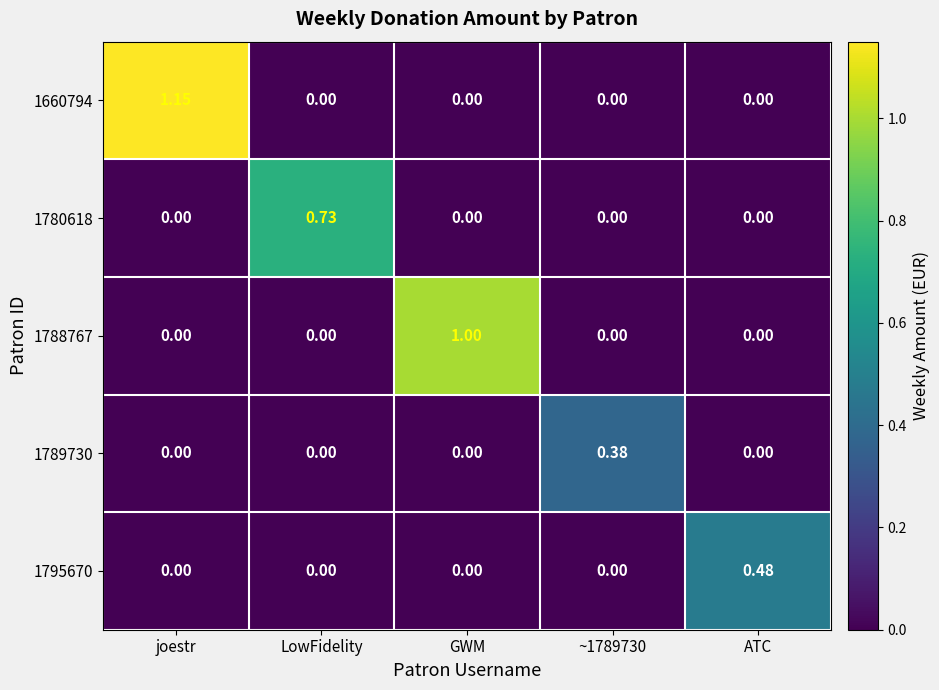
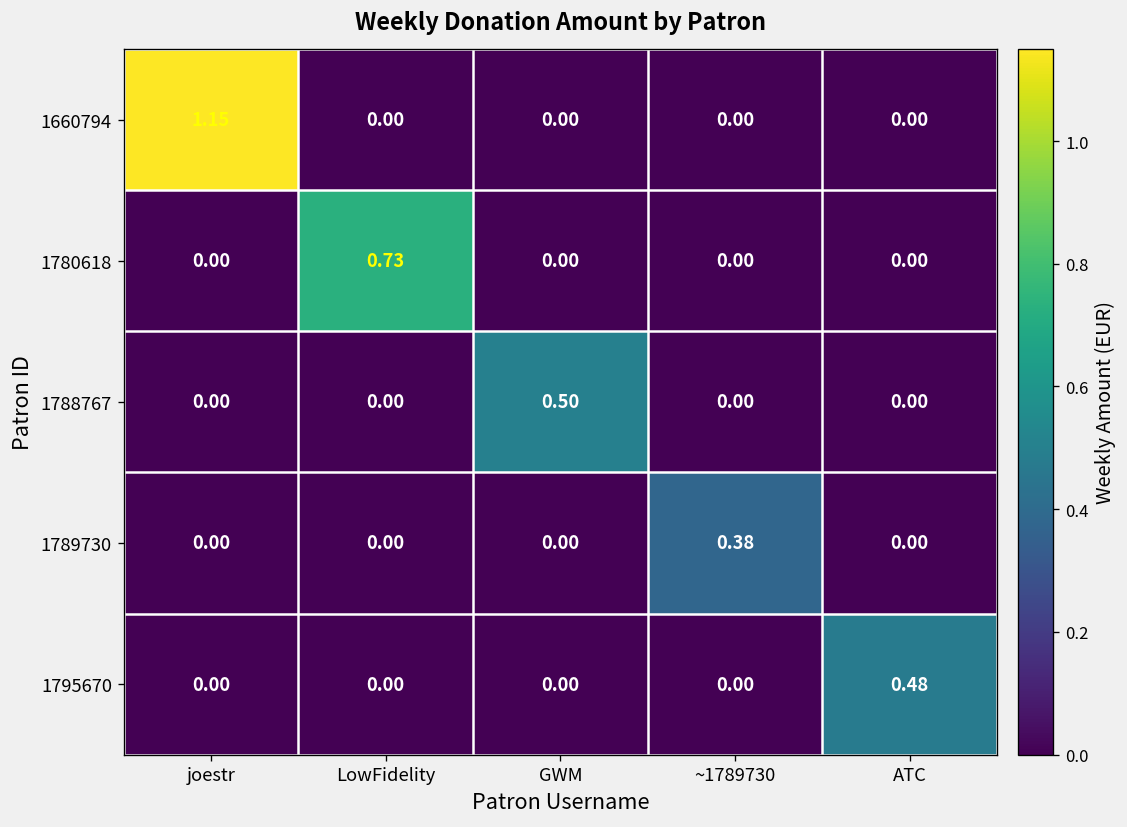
  {
    "1660794": {
      "LowFidelity": 0.00,
      "GWM": 0.00,
      "~1789730": 0.00,
      "ATC": 0.00
    },
    "1780618": {
      "joestr": 0.00,
      "LowFidelity": 0.73,
      "GWM": 0.00,
      "~1789730": 0.00,
      "ATC": 0.00
    },
    "1788767": {
      "joestr": 0.00,
      "LowFidelity": 0.00,
-     "GWM": 1.00,
+     "GWM": 0.50,
      "~1789730": 0.00,
      "ATC": 0.00
    },
    "1789730": {
      "joestr": 0.00,
      "LowFidelity": 0.00,
      "GWM": 0.00,
      "~1789730": 0.38,
      "ATC": 0.00
    },
    "1795670": {
      "joestr": 0.00,
      "LowFidelity": 0.00,
      "GWM": 0.00,
      "~1789730": 0.00,
      "ATC": 0.48
    }
  }
